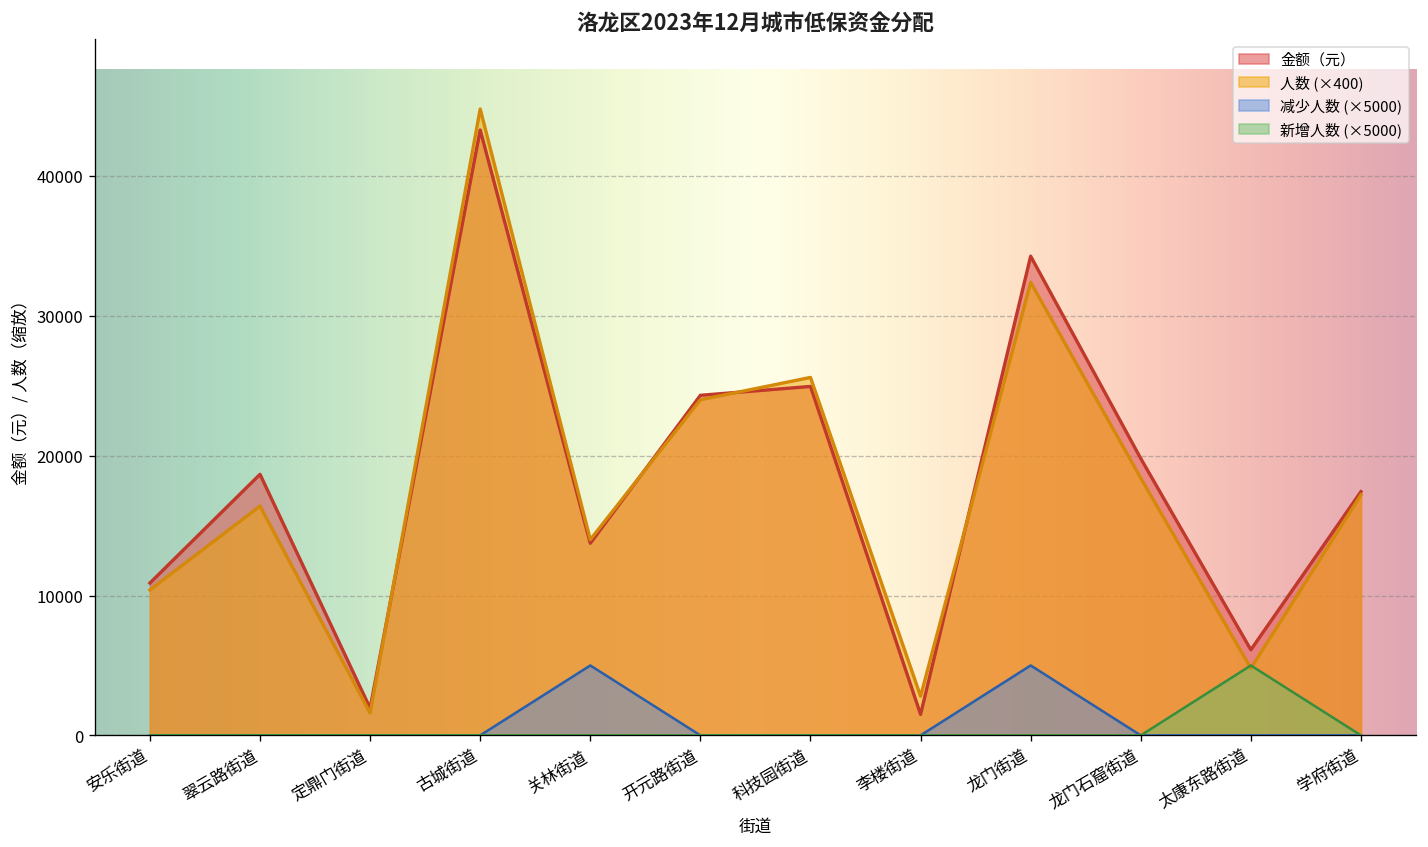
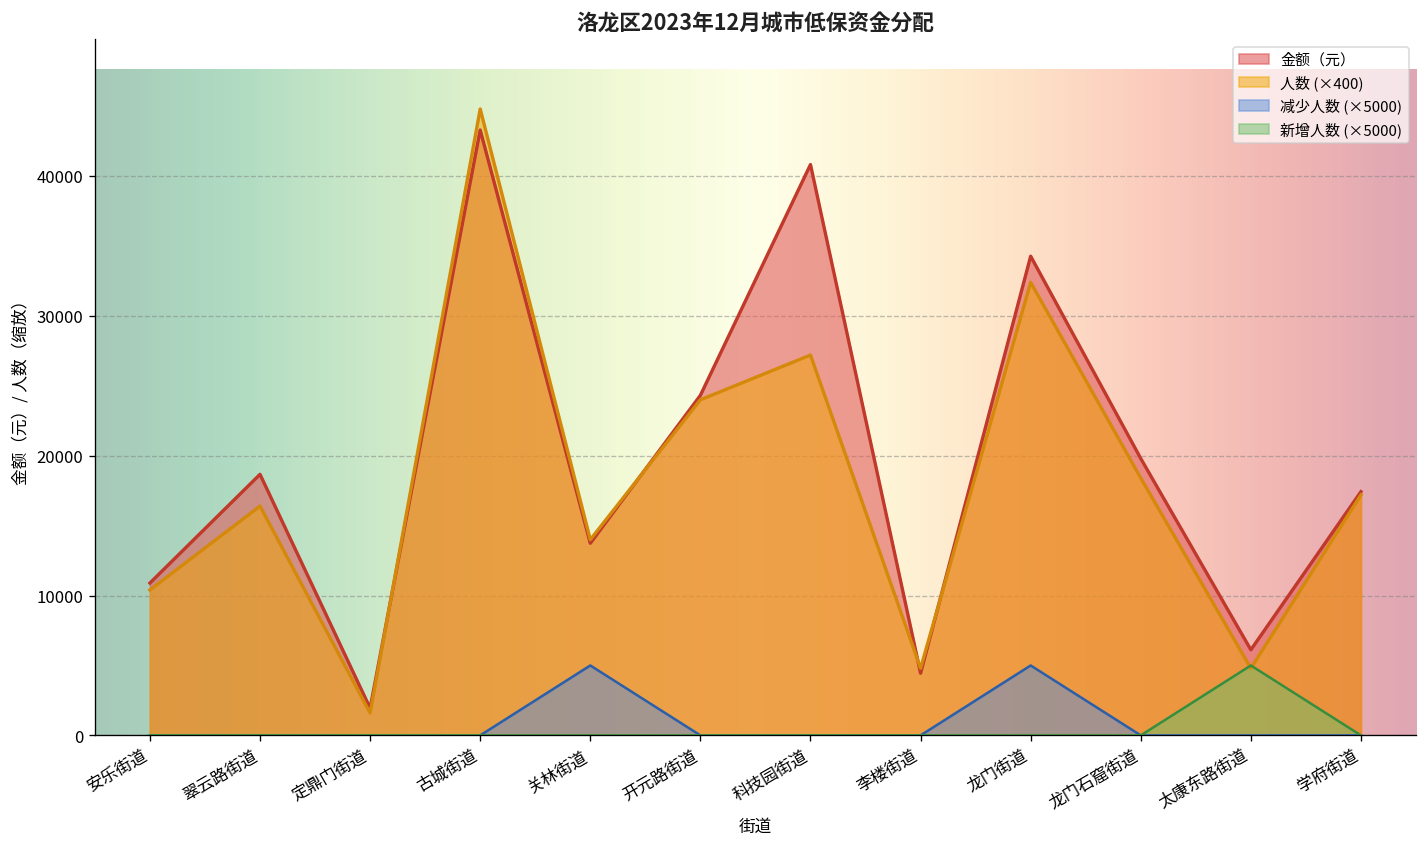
  {
    "金额（元）": {
      "安乐街道": 10900,
      "翠云路街道": 18700,
      "定鼎门街道": 1900,
      "古城街道": 43300,
      "关林街道": 13700,
      "开元路街道": 24300,
-     "科技园街道": 25000,
-     "李楼街道": 1500,
+     "科技园街道": 40800,
+     "李楼街道": 4400,
      "龙门街道": 34300,
      "龙门石窟街道": 19800,
      "太康东路街道": 6100,
      "学府街道": 17400
    },
    "人数 (×400)": {
      "安乐街道": 10400,
      "翠云路街道": 16400,
      "定鼎门街道": 1600,
      "古城街道": 44800,
      "关林街道": 14000,
      "开元路街道": 24000,
-     "科技园街道": 25600,
-     "李楼街道": 2800,
+     "科技园街道": 27200,
+     "李楼街道": 4800,
      "龙门街道": 32400,
      "龙门石窟街道": 18400,
      "学府街道": 17200
    },
    "减少人数 (×5000)": {
      "关林街道": 5000,
      "龙门街道": 5000,
      "太康东路街道": 0
    },
    "新增人数 (×5000)": {
      "关林街道": 0,
      "龙门街道": 0
    }
  }
